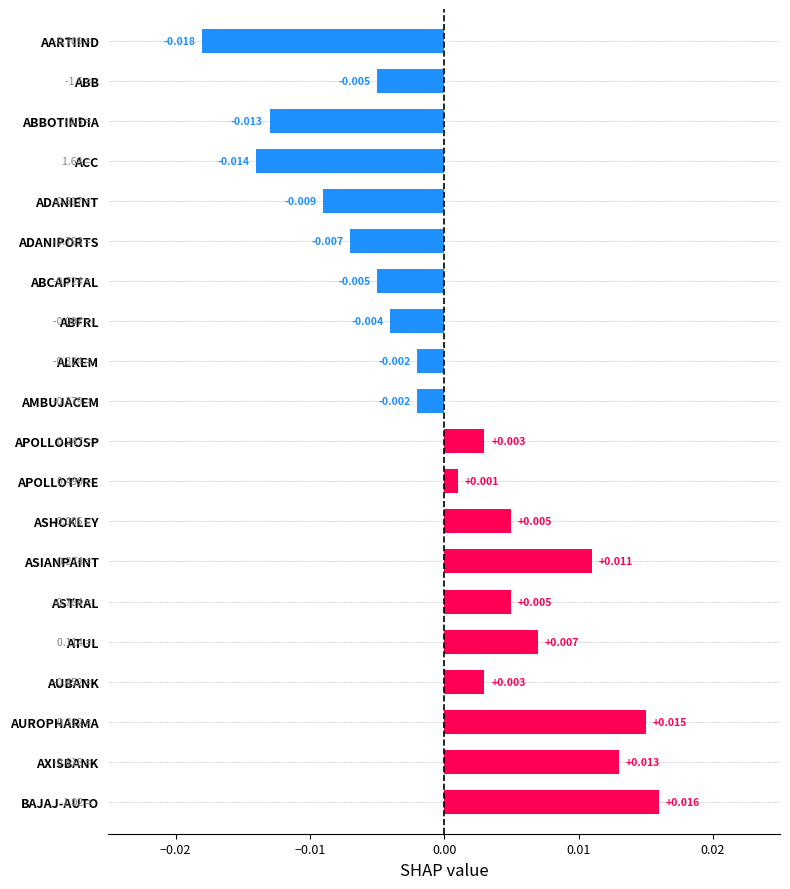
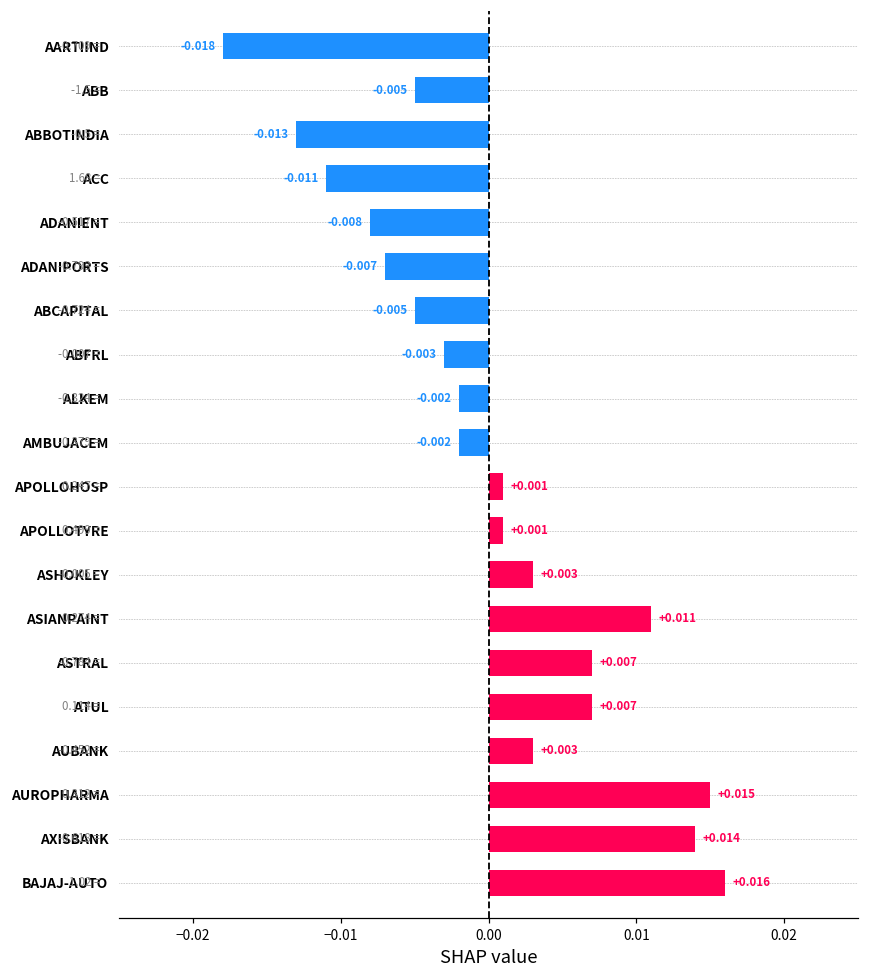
  {
    "AARTIIND": "-0.018",
    "ABB": "-0.005",
    "ABBOTINDIA": "-0.013",
-   "ACC": "-0.014",
-   "ADANIENT": "-0.009",
+   "ACC": "-0.011",
+   "ADANIENT": "-0.008",
    "ADANIPORTS": "-0.007",
    "ABCAPITAL": "-0.005",
-   "ABFRL": "-0.004",
+   "ABFRL": "-0.003",
    "ALKEM": "-0.002",
    "AMBUJACEM": "-0.002",
-   "APOLLOHOSP": "+0.003",
+   "APOLLOHOSP": "+0.001",
    "APOLLOTYRE": "+0.001",
-   "ASHOKLEY": "+0.005",
+   "ASHOKLEY": "+0.003",
    "ASIANPAINT": "+0.011",
-   "ASTRAL": "+0.005",
+   "ASTRAL": "+0.007",
    "ATUL": "+0.007",
    "AUBANK": "+0.003",
    "AUROPHARMA": "+0.015",
-   "AXISBANK": "+0.013",
+   "AXISBANK": "+0.014",
    "BAJAJ-AUTO": "+0.016"
  }
